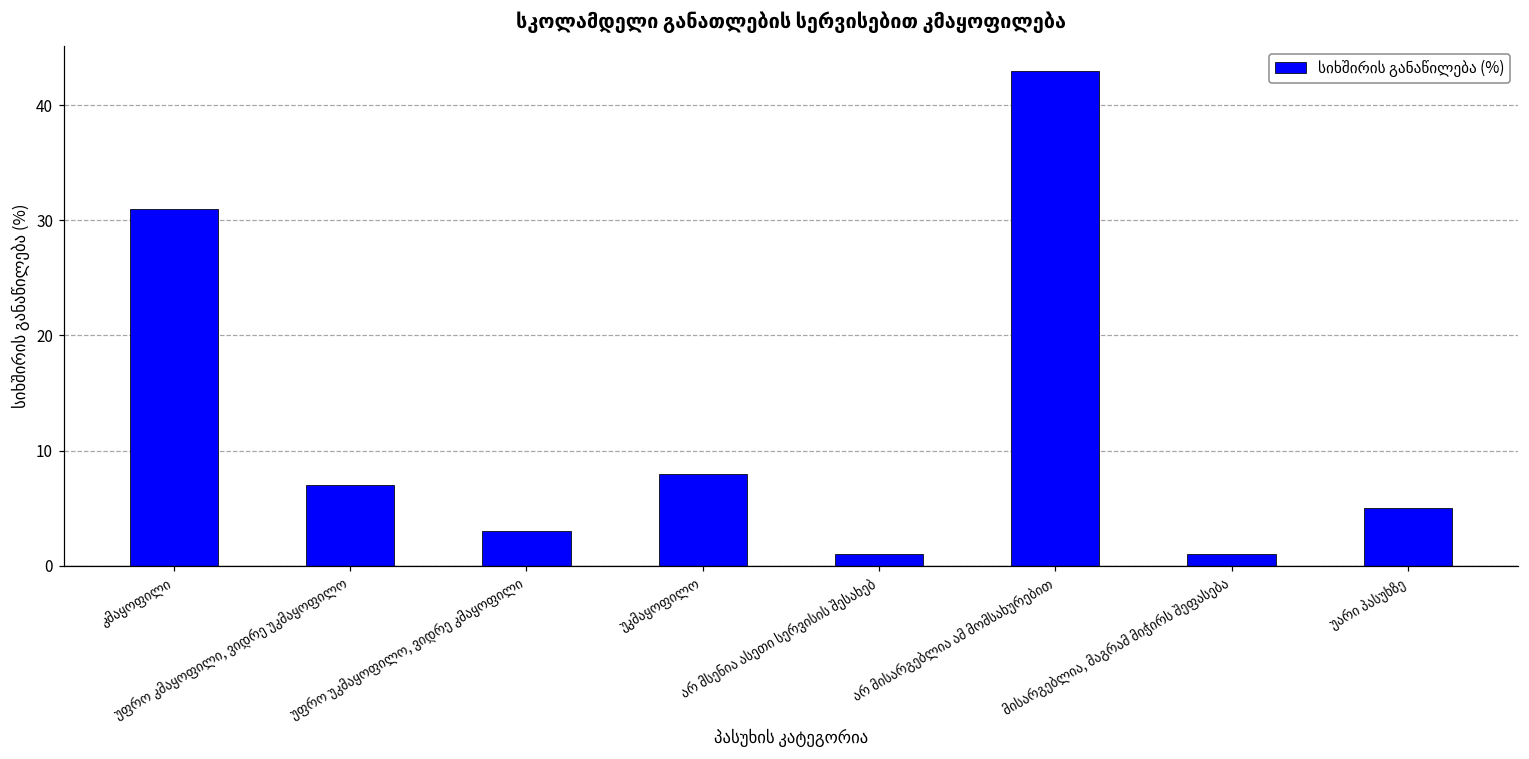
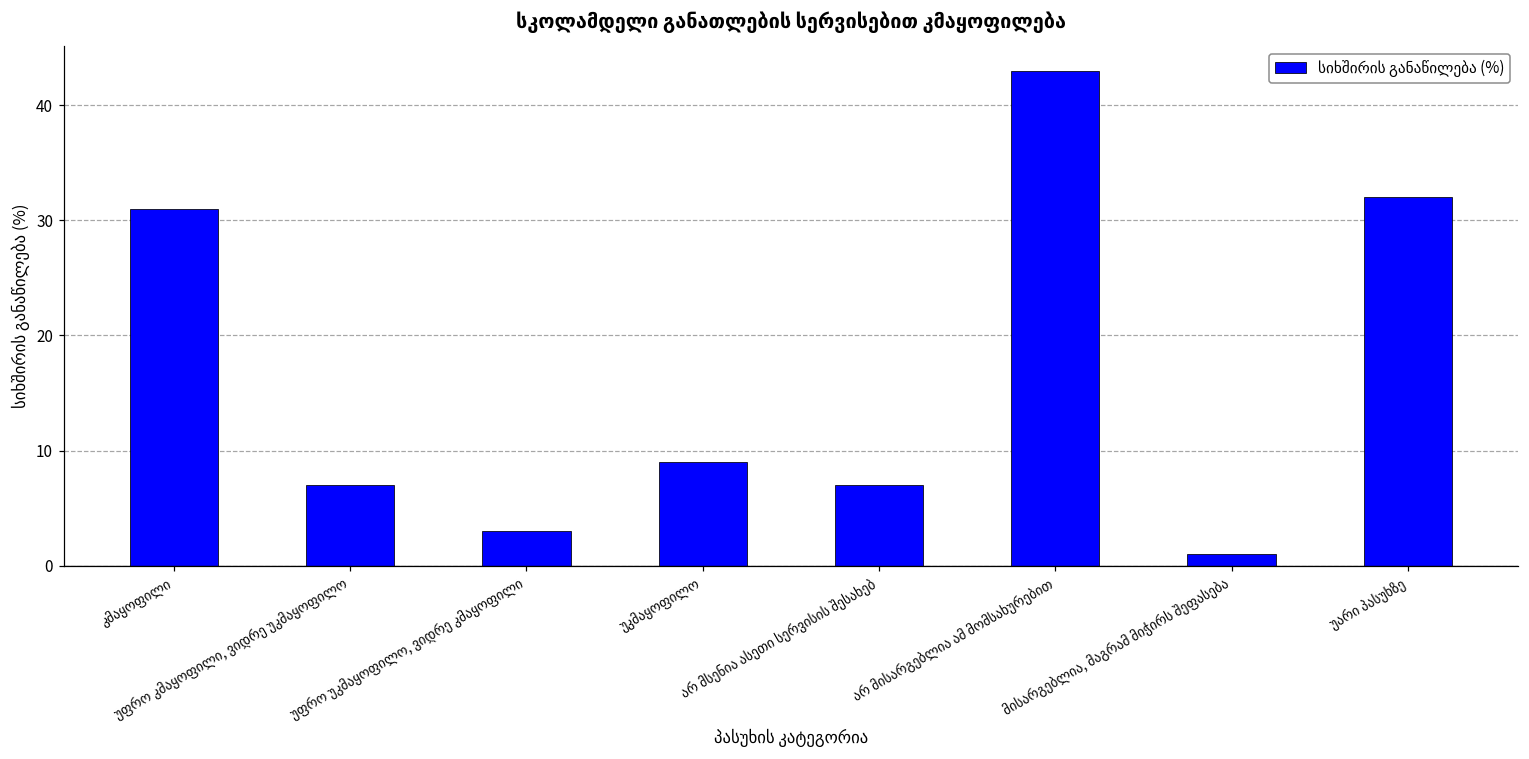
  {
    "კმაყოფილი": 31,
    "უფრო კმაყოფილი, ვიდრე უკმაყოფილო": 7,
    "უფრო უკმაყოფილო, ვიდრე კმაყოფილი": 3,
-   "უკმაყოფილო": 8,
-   "არ მსენია ასეთი სერვისის შესახებ": 1,
+   "უკმაყოფილო": 9,
+   "არ მსენია ასეთი სერვისის შესახებ": 7,
    "არ მისარგებლია ამ მომსახურებით": 43,
    "მისარგებლია, მაგრამ მიჭირს შეფასება": 1,
-   "უარი პასუხზე": 5
+   "უარი პასუხზე": 32
  }
